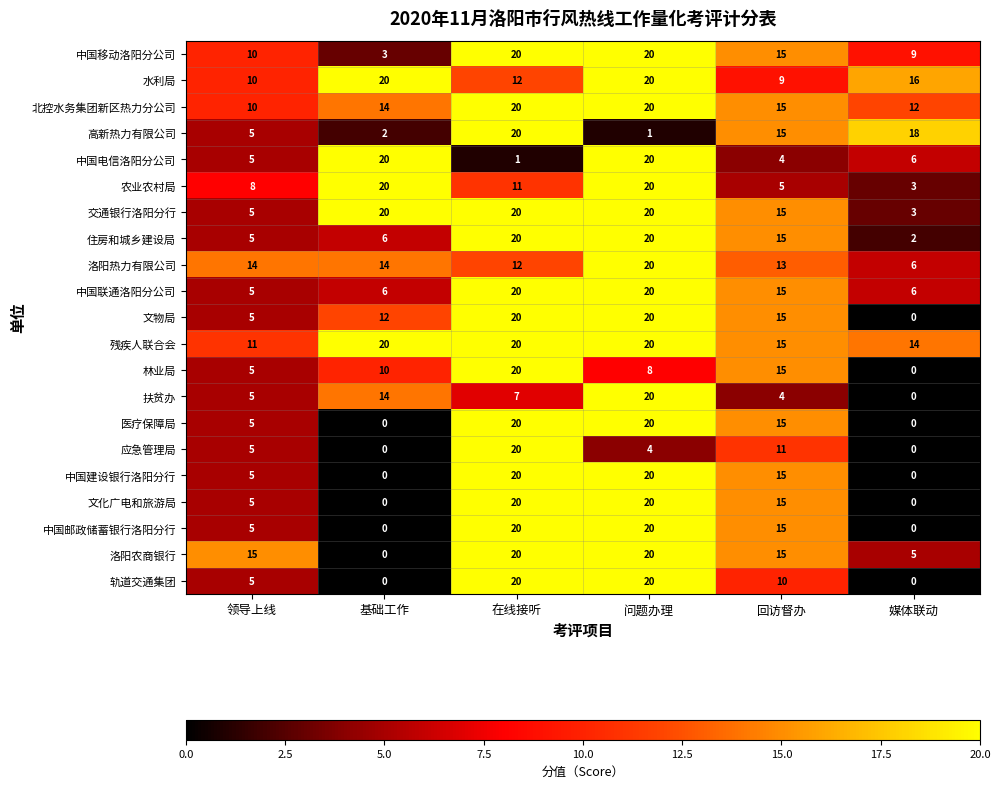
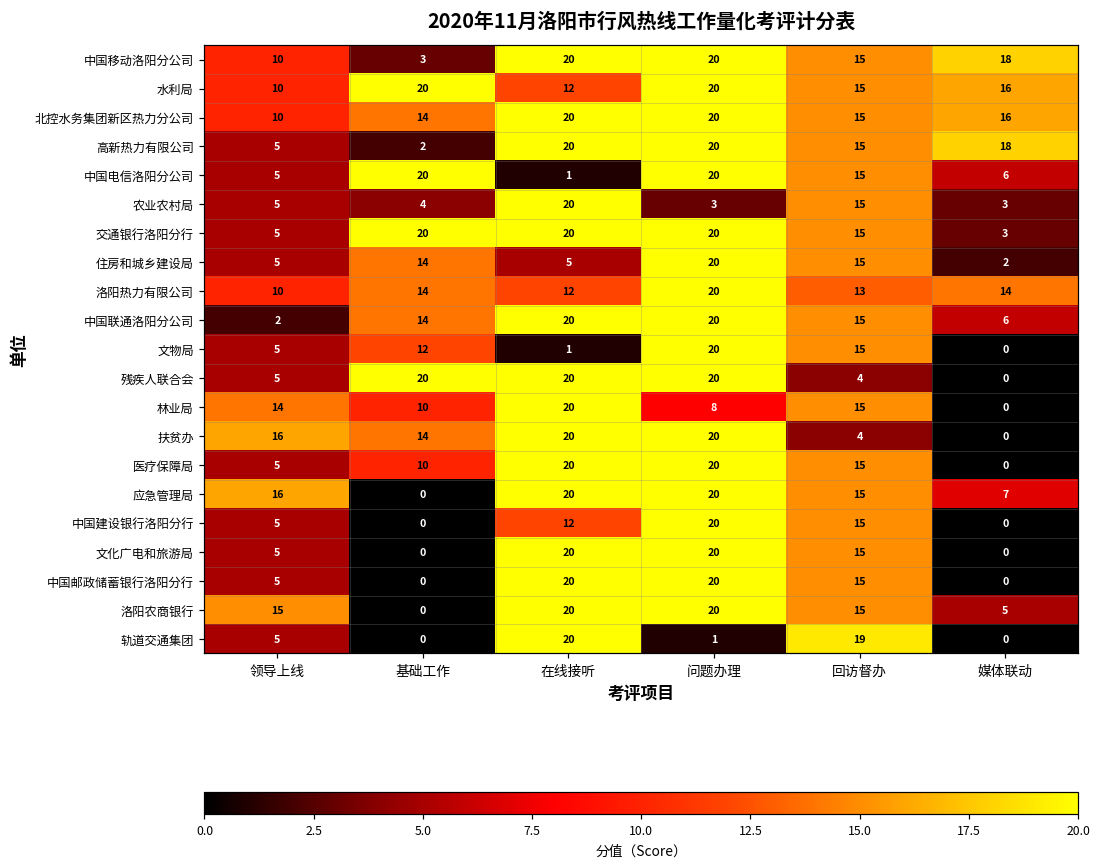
  {
    "中国移动洛阳分公司": {
      "领导上线": 10,
      "基础工作": 3,
      "在线接听": 20,
      "问题办理": 20,
      "回访督办": 15,
-     "媒体联动": 9
+     "媒体联动": 18
    },
    "水利局": {
      "领导上线": 10,
      "基础工作": 20,
      "在线接听": 12,
      "问题办理": 20,
-     "回访督办": 9,
+     "回访督办": 15,
      "媒体联动": 16
    },
    "北控水务集团新区热力分公司": {
      "领导上线": 10,
      "基础工作": 14,
      "在线接听": 20,
      "问题办理": 20,
      "回访督办": 15,
-     "媒体联动": 12
+     "媒体联动": 16
    },
    "高新热力有限公司": {
      "领导上线": 5,
      "基础工作": 2,
      "在线接听": 20,
-     "问题办理": 1,
+     "问题办理": 20,
      "回访督办": 15,
      "媒体联动": 18
    },
    "中国电信洛阳分公司": {
      "领导上线": 5,
      "基础工作": 20,
      "在线接听": 1,
      "问题办理": 20,
-     "回访督办": 4,
+     "回访督办": 15,
      "媒体联动": 6
    },
    "农业农村局": {
-     "领导上线": 8,
-     "基础工作": 20,
-     "在线接听": 11,
-     "问题办理": 20,
-     "回访督办": 5,
+     "领导上线": 5,
+     "基础工作": 4,
+     "在线接听": 20,
+     "问题办理": 3,
+     "回访督办": 15,
      "媒体联动": 3
    },
    "交通银行洛阳分行": {
      "领导上线": 5,
      "基础工作": 20,
      "在线接听": 20,
      "问题办理": 20,
      "回访督办": 15,
      "媒体联动": 3
    },
    "住房和城乡建设局": {
      "领导上线": 5,
-     "基础工作": 6,
-     "在线接听": 20,
+     "基础工作": 14,
+     "在线接听": 5,
      "问题办理": 20,
      "回访督办": 15,
      "媒体联动": 2
    },
    "洛阳热力有限公司": {
-     "领导上线": 14,
+     "领导上线": 10,
      "基础工作": 14,
      "在线接听": 12,
      "问题办理": 20,
      "回访督办": 13,
-     "媒体联动": 6
+     "媒体联动": 14
    },
    "中国联通洛阳分公司": {
-     "领导上线": 5,
-     "基础工作": 6,
+     "领导上线": 2,
+     "基础工作": 14,
      "在线接听": 20,
      "问题办理": 20,
      "回访督办": 15,
      "媒体联动": 6
    },
    "文物局": {
      "领导上线": 5,
      "基础工作": 12,
-     "在线接听": 20,
+     "在线接听": 1,
      "问题办理": 20,
      "回访督办": 15,
      "媒体联动": 0
    },
    "残疾人联合会": {
-     "领导上线": 11,
+     "领导上线": 5,
      "基础工作": 20,
      "在线接听": 20,
      "问题办理": 20,
-     "回访督办": 15,
-     "媒体联动": 14
+     "回访督办": 4,
+     "媒体联动": 0
    },
    "林业局": {
-     "领导上线": 5,
+     "领导上线": 14,
      "基础工作": 10,
      "在线接听": 20,
      "问题办理": 8,
      "回访督办": 15,
      "媒体联动": 0
    },
    "扶贫办": {
-     "领导上线": 5,
+     "领导上线": 16,
      "基础工作": 14,
-     "在线接听": 7,
+     "在线接听": 20,
      "问题办理": 20,
      "回访督办": 4,
      "媒体联动": 0
    },
    "医疗保障局": {
      "领导上线": 5,
-     "基础工作": 0,
+     "基础工作": 10,
      "在线接听": 20,
      "问题办理": 20,
      "回访督办": 15,
      "媒体联动": 0
    },
    "应急管理局": {
-     "领导上线": 5,
+     "领导上线": 16,
      "基础工作": 0,
      "在线接听": 20,
-     "问题办理": 4,
-     "回访督办": 11,
-     "媒体联动": 0
+     "问题办理": 20,
+     "回访督办": 15,
+     "媒体联动": 7
    },
    "中国建设银行洛阳分行": {
      "领导上线": 5,
      "基础工作": 0,
-     "在线接听": 20,
+     "在线接听": 12,
      "问题办理": 20,
      "回访督办": 15,
      "媒体联动": 0
    },
    "文化广电和旅游局": {
      "领导上线": 5,
      "基础工作": 0,
      "在线接听": 20,
      "问题办理": 20,
      "回访督办": 15,
      "媒体联动": 0
    },
    "中国邮政储蓄银行洛阳分行": {
      "领导上线": 5,
      "基础工作": 0,
      "在线接听": 20,
      "问题办理": 20,
      "回访督办": 15,
      "媒体联动": 0
    },
    "洛阳农商银行": {
      "领导上线": 15,
      "基础工作": 0,
      "在线接听": 20,
      "问题办理": 20,
      "回访督办": 15,
      "媒体联动": 5
    },
    "轨道交通集团": {
      "领导上线": 5,
      "基础工作": 0,
      "在线接听": 20,
-     "问题办理": 20,
-     "回访督办": 10,
+     "问题办理": 1,
+     "回访督办": 19,
      "媒体联动": 0
    }
  }
